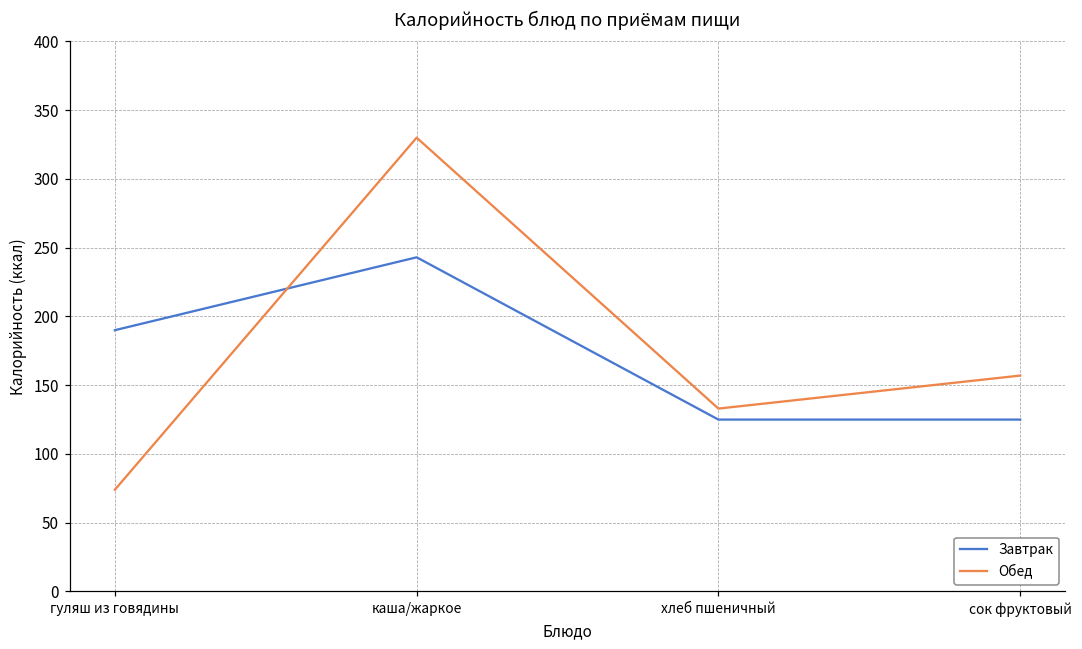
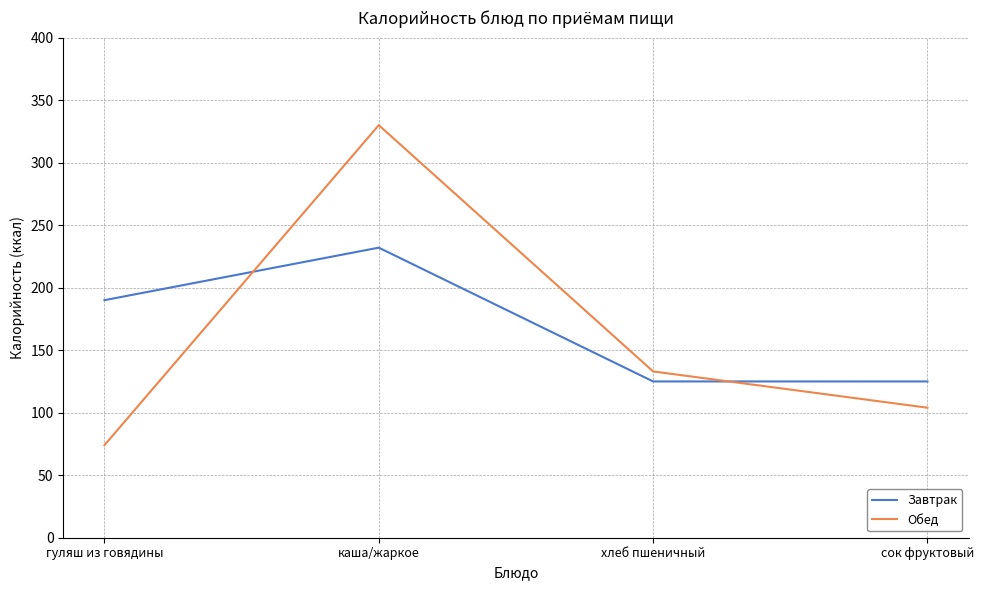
  {
    "Завтрак": {
      "гуляш из говядины": 190,
-     "каша/жаркое": 243,
+     "каша/жаркое": 232,
      "хлеб пшеничный": 125,
      "сок фруктовый": 125
    },
    "Обед": {
      "гуляш из говядины": 74,
      "каша/жаркое": 330,
      "хлеб пшеничный": 133,
-     "сок фруктовый": 157
+     "сок фруктовый": 104
    }
  }
